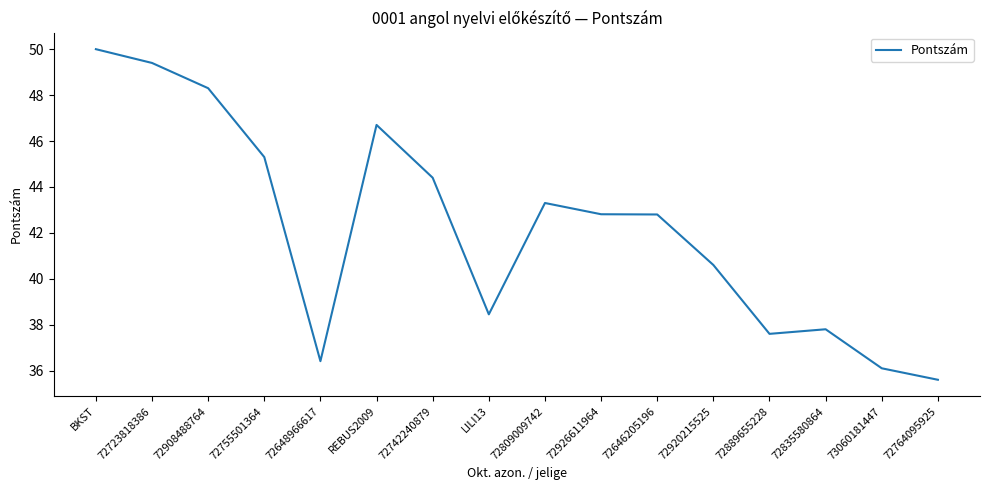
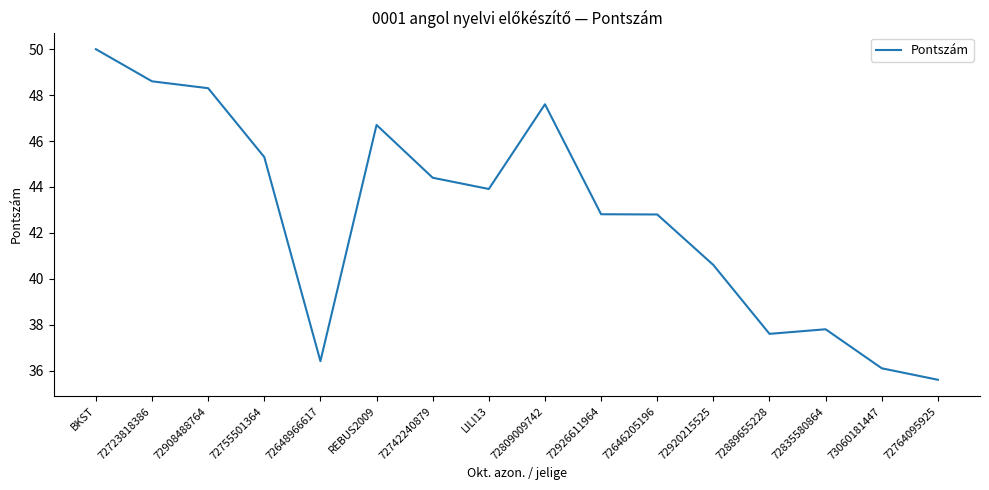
  {
    "BKST": 50.0,
-   "72723818386": 49.4,
+   "72723818386": 48.6,
    "72908488764": 48.3,
    "72755501364": 45.3,
    "72648966617": 36.4,
    "REBUS2009": 46.7,
    "72742240879": 44.4,
-   "LILI13": 38.5,
-   "72809009742": 43.3,
+   "LILI13": 43.9,
+   "72809009742": 47.6,
    "72926611964": 42.8,
    "72646205196": 42.8,
    "72920215525": 40.6,
    "72889655228": 37.6,
    "72835580864": 37.8,
    "73060181447": 36.1,
    "72764095925": 35.6
  }
